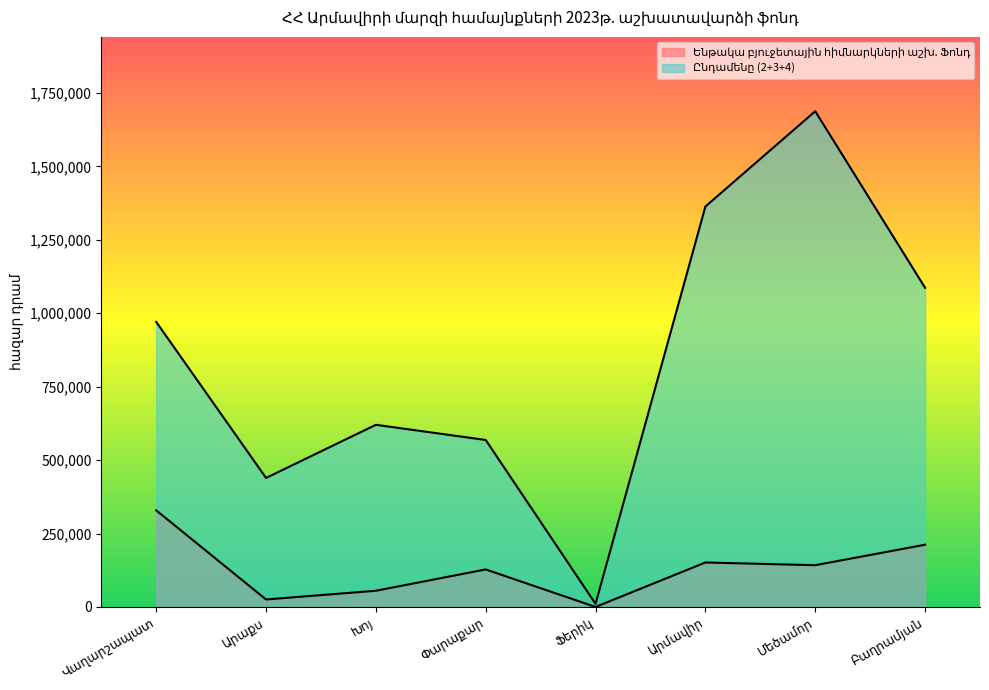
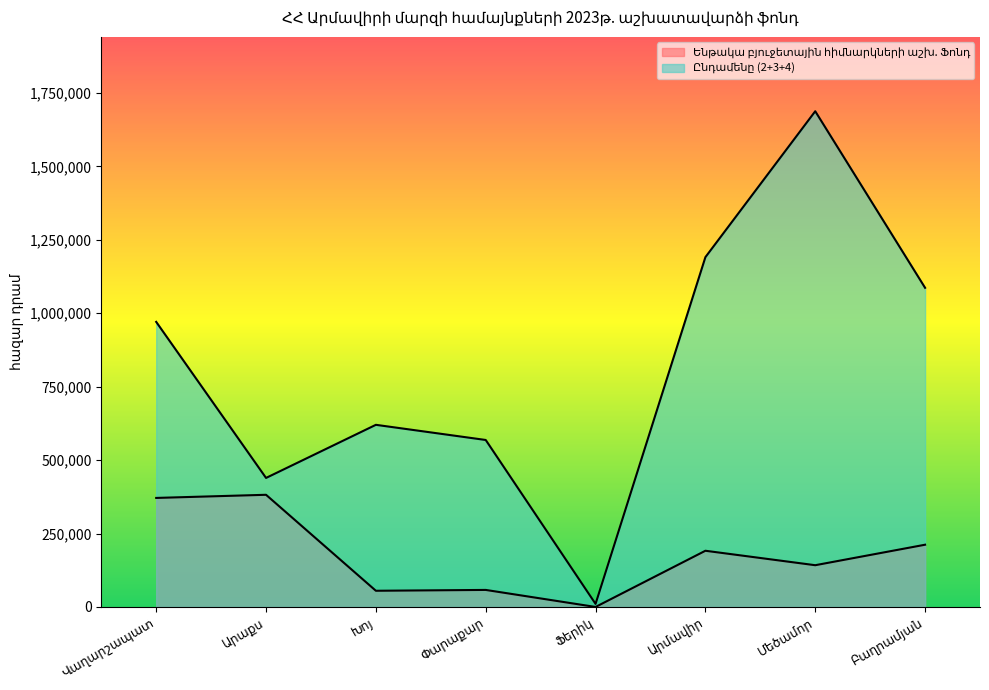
  {
    "Ենթակա բյուջետային հիմնարկների աշխ. Ֆոնդ": {
-     "Վաղարշապատ": "330,000",
-     "Արաքս": "30,000",
+     "Վաղարշապատ": "370,000",
+     "Արաքս": "380,000",
      "Խոյ": "60,000",
-     "Փարաքար": "130,000",
+     "Փարաքար": "60,000",
      "Ֆերիկ": "0",
-     "Արմավիր": "150,000",
+     "Արմավիր": "190,000",
      "Մեծամոր": "140,000",
      "Բաղրամյան": "210,000"
    },
    "Ընդամենը (2+3+4)": {
      "Վաղարշապատ": "970,000",
      "Արաքս": "440,000",
      "Խոյ": "620,000",
      "Փարաքար": "570,000",
      "Ֆերիկ": "10,000",
-     "Արմավիր": "1,360,000",
+     "Արմավիր": "1,190,000",
      "Մեծամոր": "1,690,000",
      "Բաղրամյան": "1,090,000"
    }
  }
